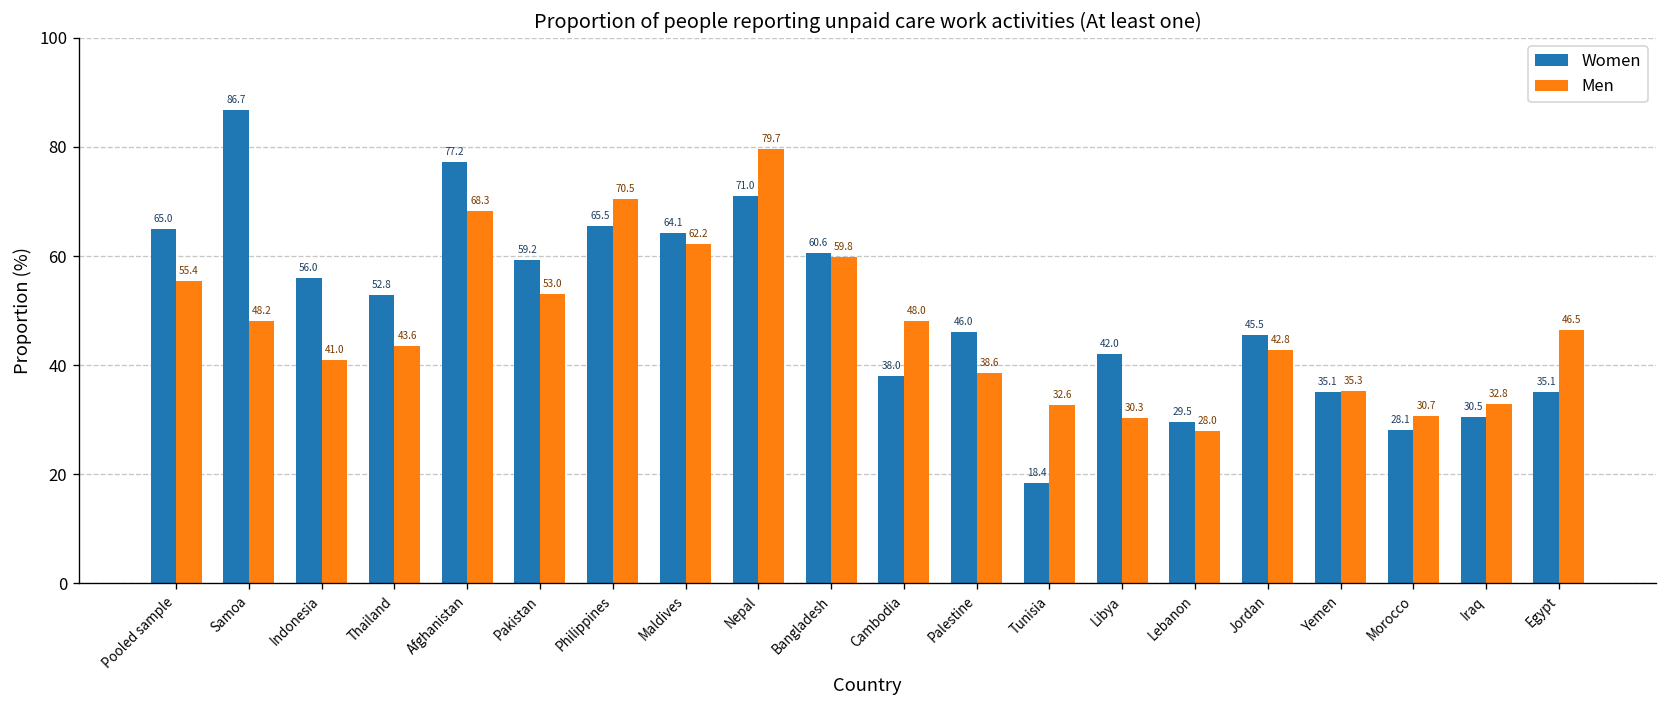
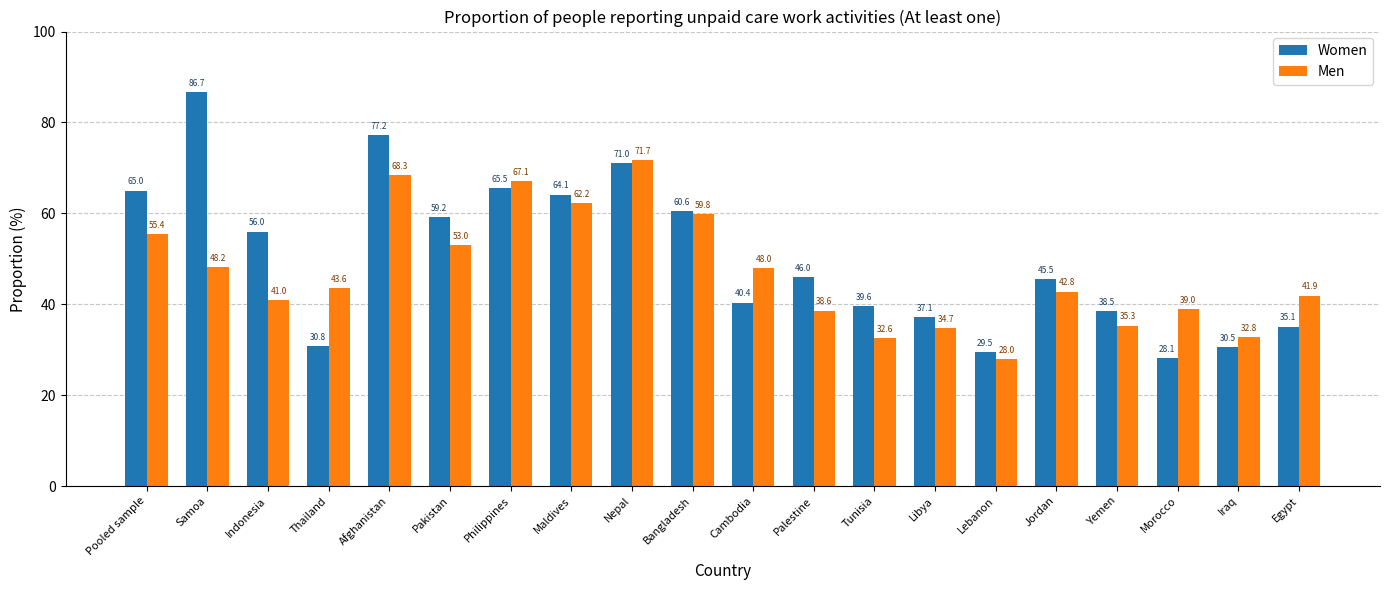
  {
    "Women": {
      "Pooled sample": 65.0,
      "Samoa": 86.7,
      "Indonesia": 56.0,
-     "Thailand": 52.8,
+     "Thailand": 30.8,
      "Afghanistan": 77.2,
      "Pakistan": 59.2,
      "Philippines": 65.5,
      "Maldives": 64.1,
      "Nepal": 71.0,
      "Bangladesh": 60.6,
-     "Cambodia": 38.0,
+     "Cambodia": 40.4,
      "Palestine": 46.0,
-     "Tunisia": 18.4,
-     "Libya": 42.0,
+     "Tunisia": 39.6,
+     "Libya": 37.1,
      "Lebanon": 29.5,
      "Jordan": 45.5,
-     "Yemen": 35.1,
+     "Yemen": 38.5,
      "Morocco": 28.1,
      "Iraq": 30.5,
      "Egypt": 35.1
    },
    "Men": {
      "Pooled sample": 55.4,
      "Samoa": 48.2,
      "Indonesia": 41.0,
      "Thailand": 43.6,
      "Afghanistan": 68.3,
      "Pakistan": 53.0,
-     "Philippines": 70.5,
+     "Philippines": 67.1,
      "Maldives": 62.2,
-     "Nepal": 79.7,
+     "Nepal": 71.7,
      "Bangladesh": 59.8,
      "Cambodia": 48.0,
      "Palestine": 38.6,
      "Tunisia": 32.6,
-     "Libya": 30.3,
+     "Libya": 34.7,
      "Lebanon": 28.0,
      "Jordan": 42.8,
      "Yemen": 35.3,
-     "Morocco": 30.7,
+     "Morocco": 39.0,
      "Iraq": 32.8,
-     "Egypt": 46.5
+     "Egypt": 41.9
    }
  }
